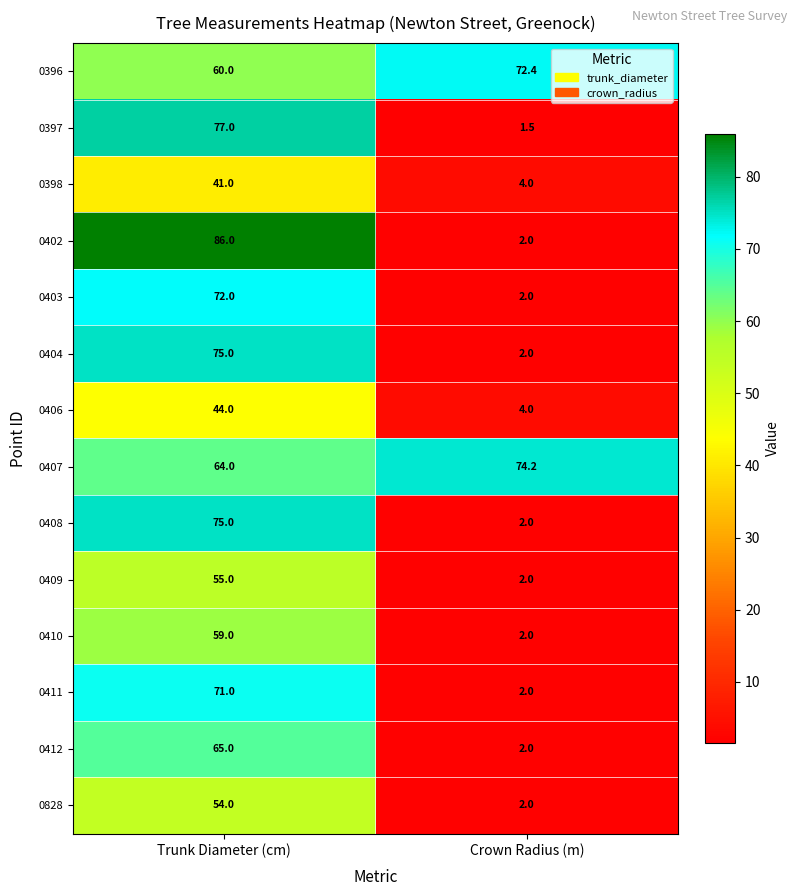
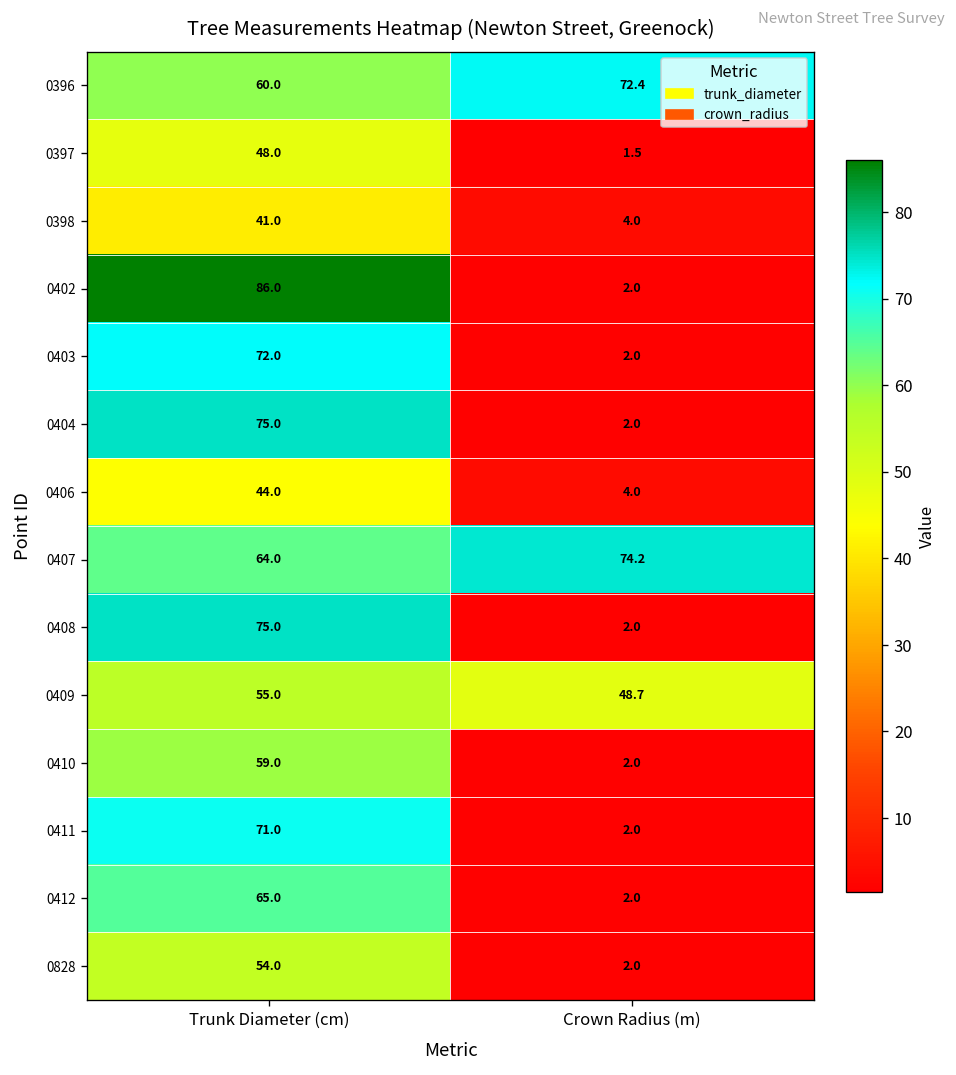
  {
    "0396": {
      "Trunk Diameter (cm)": 60.0,
      "Crown Radius (m)": 72.4
    },
    "0397": {
-     "Trunk Diameter (cm)": 77.0,
+     "Trunk Diameter (cm)": 48.0,
      "Crown Radius (m)": 1.5
    },
    "0398": {
      "Trunk Diameter (cm)": 41.0,
      "Crown Radius (m)": 4.0
    },
    "0402": {
      "Trunk Diameter (cm)": 86.0,
      "Crown Radius (m)": 2.0
    },
    "0403": {
      "Trunk Diameter (cm)": 72.0,
      "Crown Radius (m)": 2.0
    },
    "0404": {
      "Trunk Diameter (cm)": 75.0,
      "Crown Radius (m)": 2.0
    },
    "0406": {
      "Trunk Diameter (cm)": 44.0,
      "Crown Radius (m)": 4.0
    },
    "0407": {
      "Trunk Diameter (cm)": 64.0,
      "Crown Radius (m)": 74.2
    },
    "0408": {
      "Trunk Diameter (cm)": 75.0,
      "Crown Radius (m)": 2.0
    },
    "0409": {
      "Trunk Diameter (cm)": 55.0,
-     "Crown Radius (m)": 2.0
+     "Crown Radius (m)": 48.7
    },
    "0410": {
      "Trunk Diameter (cm)": 59.0,
      "Crown Radius (m)": 2.0
    },
    "0411": {
      "Trunk Diameter (cm)": 71.0,
      "Crown Radius (m)": 2.0
    },
    "0412": {
      "Trunk Diameter (cm)": 65.0,
      "Crown Radius (m)": 2.0
    },
    "0828": {
      "Trunk Diameter (cm)": 54.0,
      "Crown Radius (m)": 2.0
    }
  }
